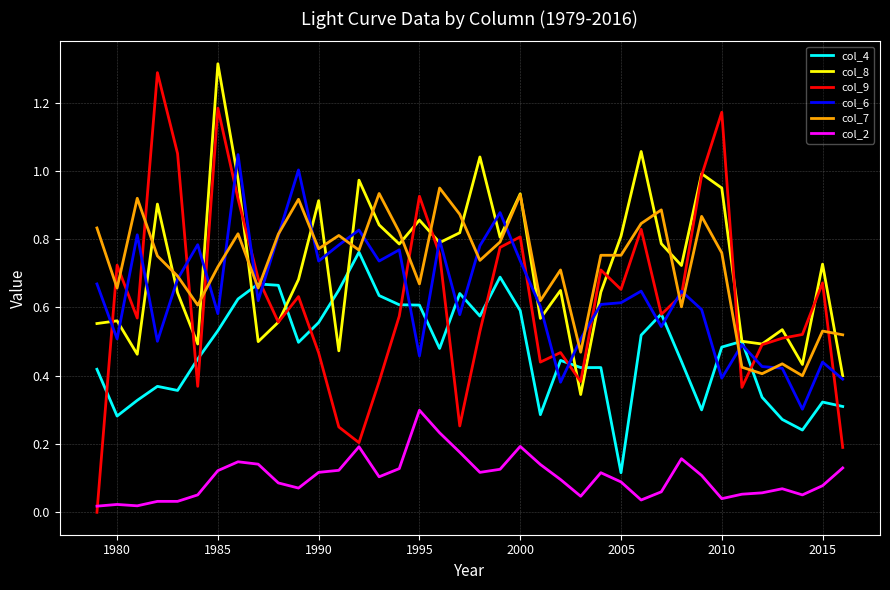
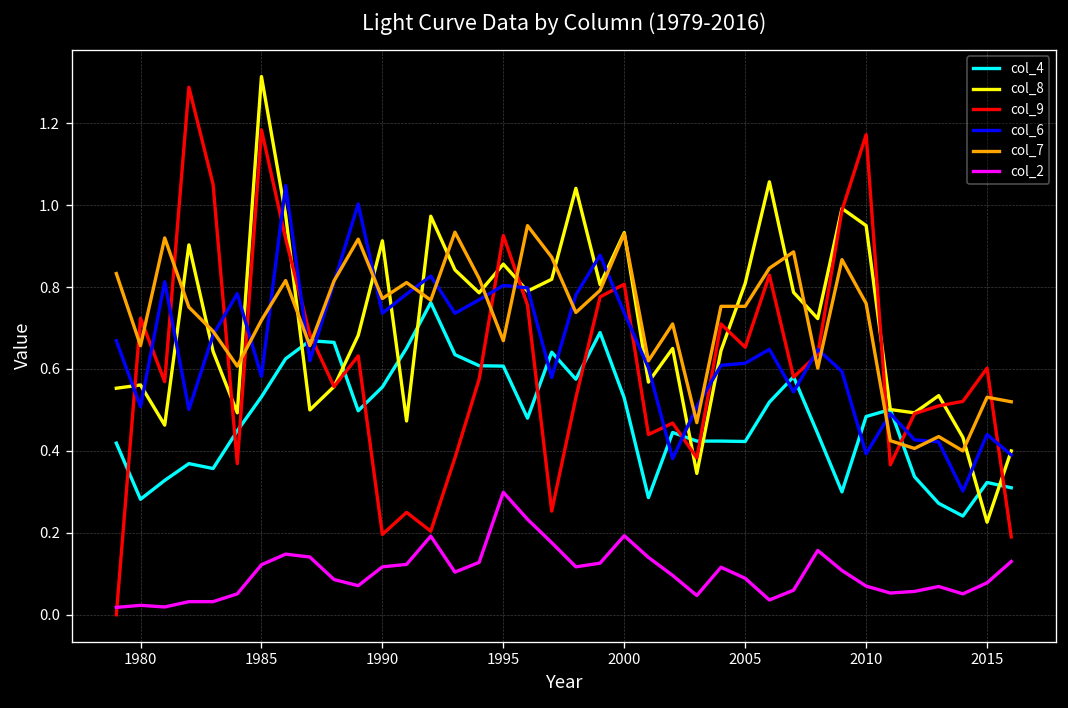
  {
    "col_4": {
      "1980": 0.28,
      "1985": 0.53,
      "1990": 0.56,
      "1995": 0.61,
-     "2000": 0.59,
-     "2005": 0.12,
+     "2000": 0.53,
+     "2005": 0.42,
      "2010": 0.48,
      "2015": 0.32
    },
    "col_8": {
      "1980": 0.56,
      "1985": 1.31,
      "1990": 0.91,
      "1995": 0.86,
      "2005": 0.81,
      "2010": 0.95,
-     "2015": 0.73
+     "2015": 0.23
    },
    "col_9": {
      "1980": 0.72,
      "1985": 1.18,
-     "1990": 0.47,
+     "1990": 0.20,
      "1995": 0.93,
      "2000": 0.81,
      "2005": 0.65,
      "2010": 1.17,
-     "2015": 0.67
+     "2015": 0.60
    },
    "col_6": {
      "1980": 0.51,
      "1985": 0.58,
      "1990": 0.74,
-     "1995": 0.46,
+     "1995": 0.80,
      "2000": 0.74,
      "2005": 0.61,
      "2010": 0.39,
      "2015": 0.44
    },
    "col_7": {
      "1980": 0.66,
      "1985": 0.72,
      "1990": 0.77,
      "1995": 0.67,
      "2005": 0.75,
      "2010": 0.76,
      "2015": 0.53
    },
    "col_2": {
      "1980": 0.02,
      "1985": 0.12,
      "1990": 0.12,
      "1995": 0.30,
      "2000": 0.19,
      "2005": 0.09,
-     "2010": 0.04,
+     "2010": 0.07,
      "2015": 0.08
    }
  }
